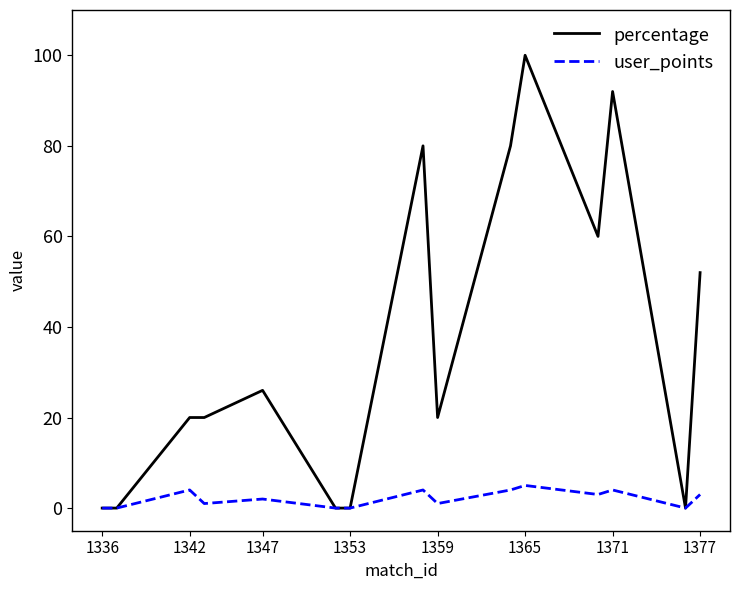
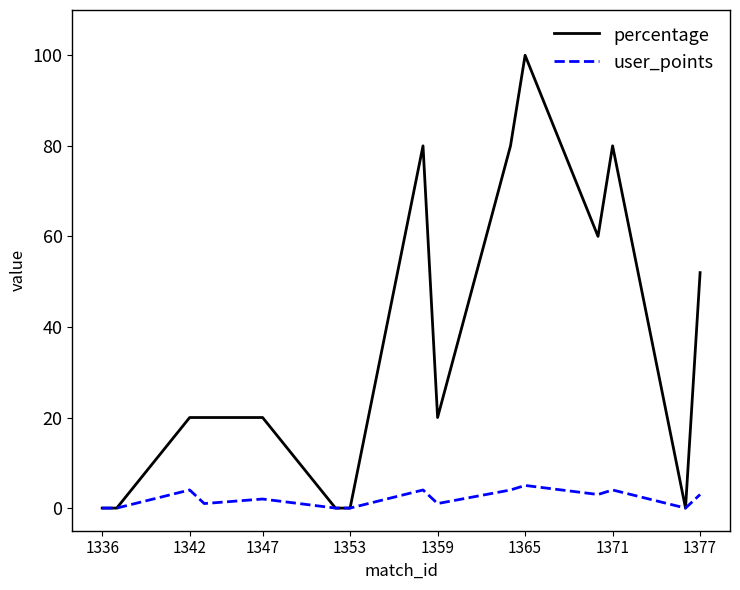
  {
    "percentage": {
      "1342": 20,
-     "1347": 26,
+     "1347": 20,
      "1359": 20,
      "1365": 100,
-     "1371": 92,
+     "1371": 80,
      "1377": 52
    },
    "user_points": {
      "1342": 4,
      "1347": 2,
      "1359": 1,
      "1365": 5,
      "1371": 4,
      "1377": 3
    }
  }
